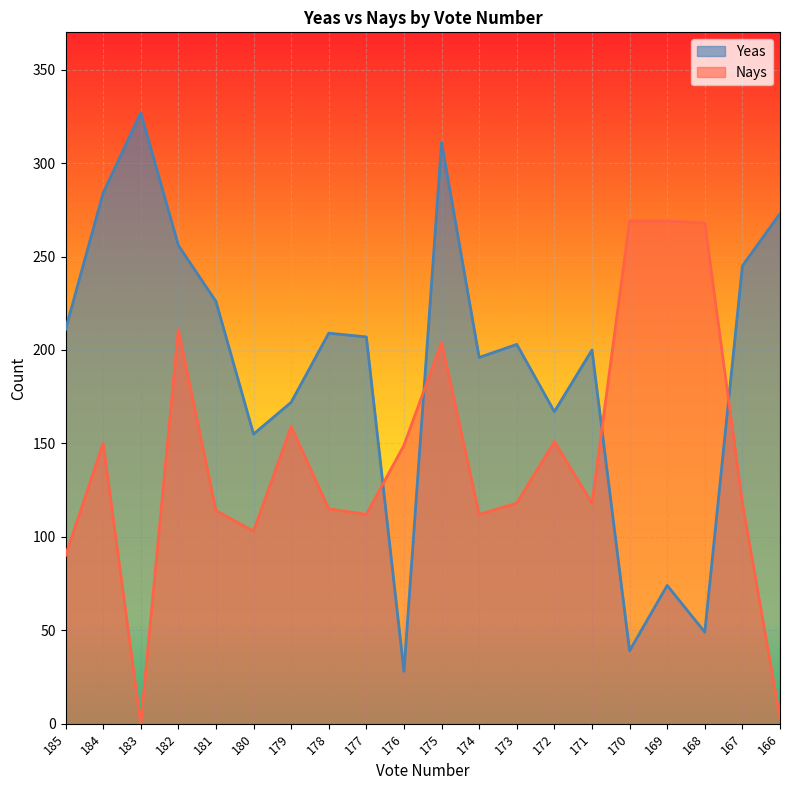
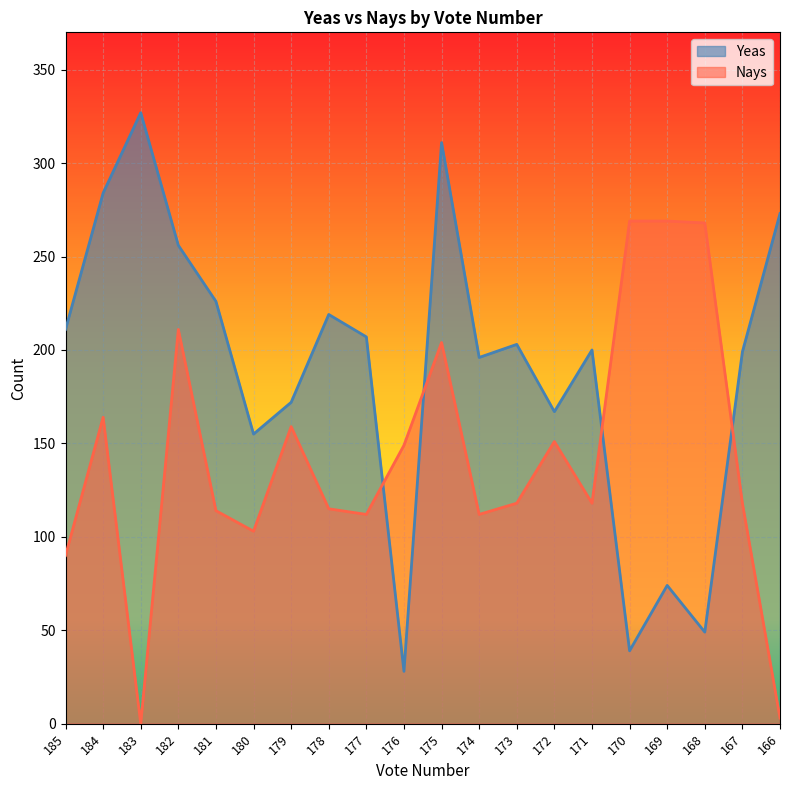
  {
    "Yeas": {
      "185": 211,
      "184": 284,
      "183": 327,
      "182": 256,
      "181": 226,
      "180": 155,
      "179": 172,
-     "178": 209,
+     "178": 219,
      "177": 207,
      "176": 28,
      "175": 311,
      "174": 196,
      "173": 203,
      "172": 167,
      "171": 200,
      "170": 39,
      "169": 74,
      "168": 49,
-     "167": 245,
+     "167": 199,
      "166": 273
    },
    "Nays": {
      "185": 90,
-     "184": 150,
+     "184": 164,
      "183": 0,
      "182": 211,
      "181": 114,
      "180": 103,
      "179": 159,
      "178": 115,
      "177": 112,
      "176": 149,
      "175": 204,
      "174": 112,
      "173": 118,
      "172": 151,
      "171": 118,
      "170": 269,
      "169": 269,
      "168": 268,
      "167": 118,
      "166": 3
    }
  }
